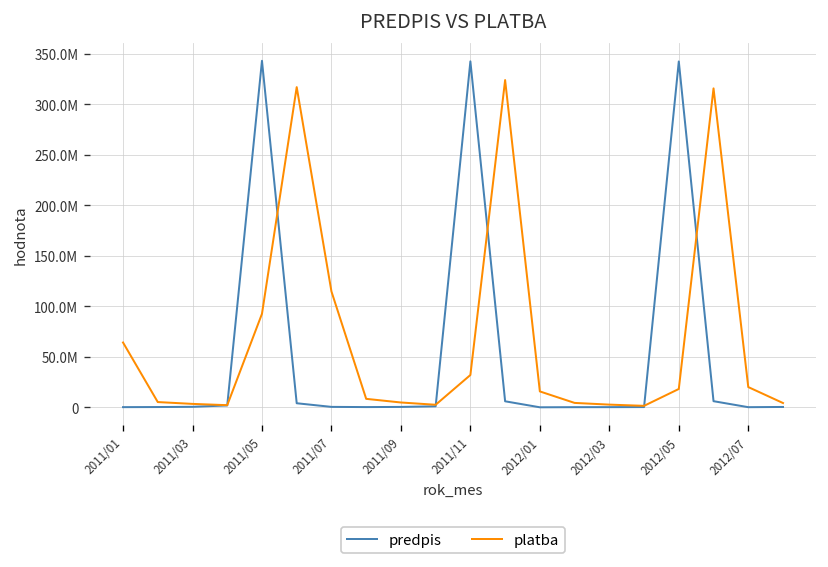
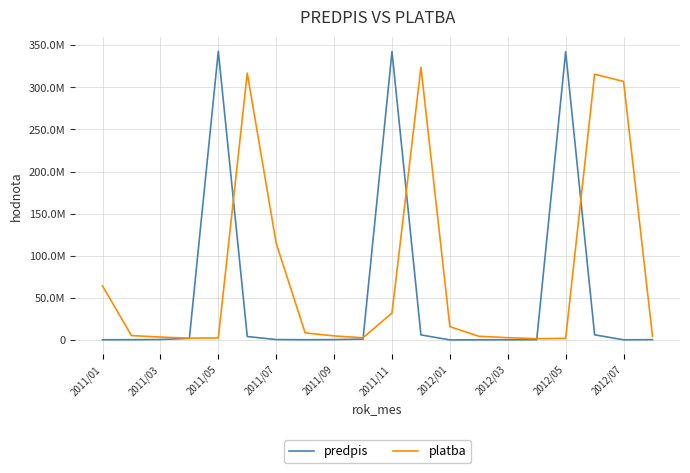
  {
    "predpis": {
      "2011/01": 0,
      "2011/05": 340000000,
      "2011/07": 0,
      "2011/09": 0,
      "2011/11": 340000000,
      "2012/01": 0,
      "2012/05": 340000000,
      "2012/07": 0
    },
    "platba": {
      "2011/01": 60000000,
-     "2011/05": 90000000,
+     "2011/05": 0,
      "2011/07": 110000000,
      "2011/09": 0,
      "2011/11": 30000000,
      "2012/01": 20000000,
-     "2012/05": 20000000,
-     "2012/07": 20000000
+     "2012/05": 0,
+     "2012/07": 310000000
    }
  }
